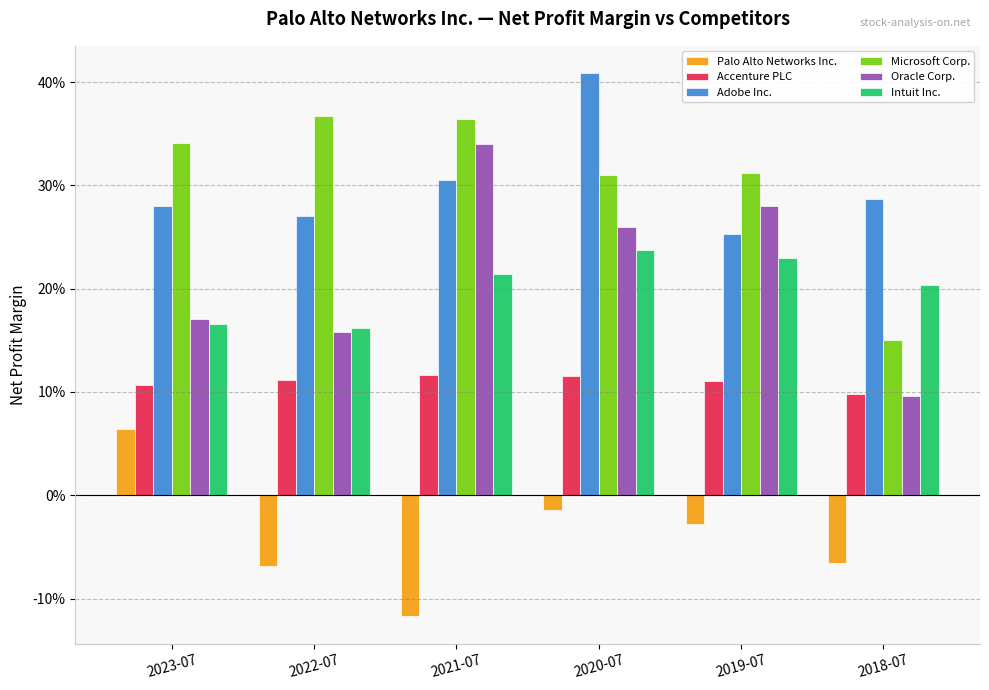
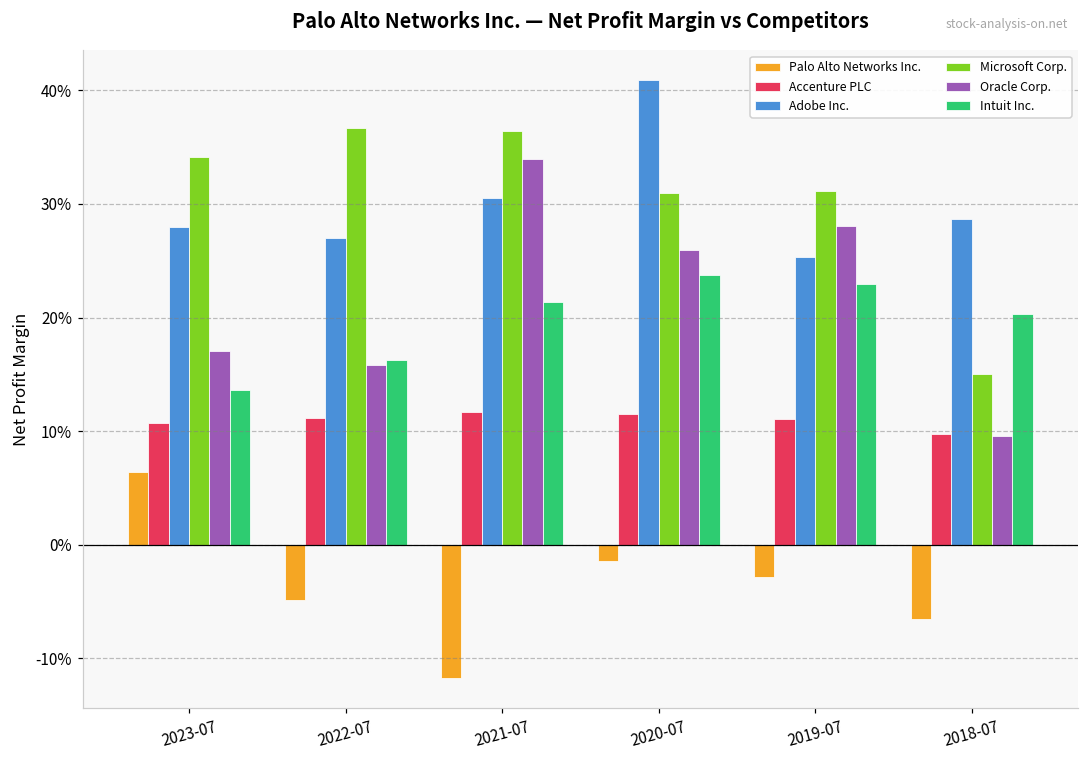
  {
    "Palo Alto Networks Inc.": {
      "2023-07": "6.4%",
-     "2022-07": "-6.8%",
+     "2022-07": "-4.9%",
      "2021-07": "-11.7%",
      "2020-07": "-1.4%",
      "2019-07": "-2.8%",
      "2018-07": "-6.5%"
    },
    "Accenture PLC": {
      "2023-07": "10.7%",
      "2022-07": "11.2%",
      "2021-07": "11.7%",
      "2020-07": "11.5%",
      "2019-07": "11.1%",
      "2018-07": "9.8%"
    },
    "Adobe Inc.": {
      "2023-07": "28.0%",
      "2022-07": "27.0%",
      "2021-07": "30.6%",
      "2020-07": "40.9%",
      "2019-07": "25.3%",
      "2018-07": "28.7%"
    },
    "Microsoft Corp.": {
      "2023-07": "34.2%",
      "2022-07": "36.7%",
      "2021-07": "36.4%",
      "2020-07": "31.0%",
      "2019-07": "31.2%",
      "2018-07": "15.0%"
    },
    "Oracle Corp.": {
      "2023-07": "17.0%",
      "2022-07": "15.8%",
      "2021-07": "34.0%",
      "2020-07": "25.9%",
      "2019-07": "28.1%",
      "2018-07": "9.6%"
    },
    "Intuit Inc.": {
-     "2023-07": "16.6%",
+     "2023-07": "13.6%",
      "2022-07": "16.2%",
      "2021-07": "21.4%",
      "2020-07": "23.8%",
      "2019-07": "23.0%",
      "2018-07": "20.3%"
    }
  }
